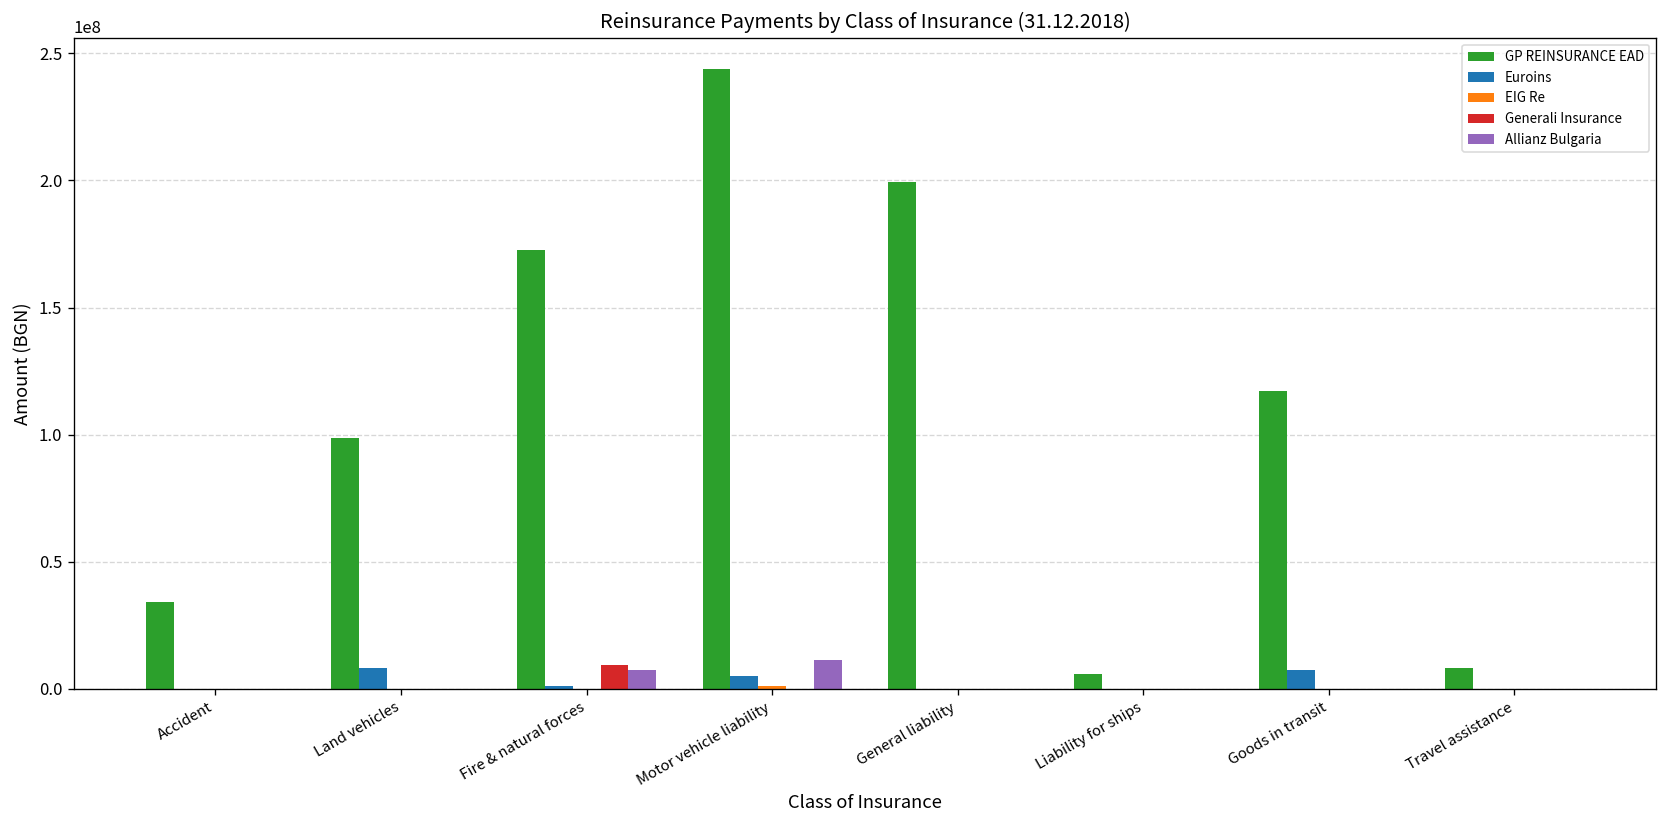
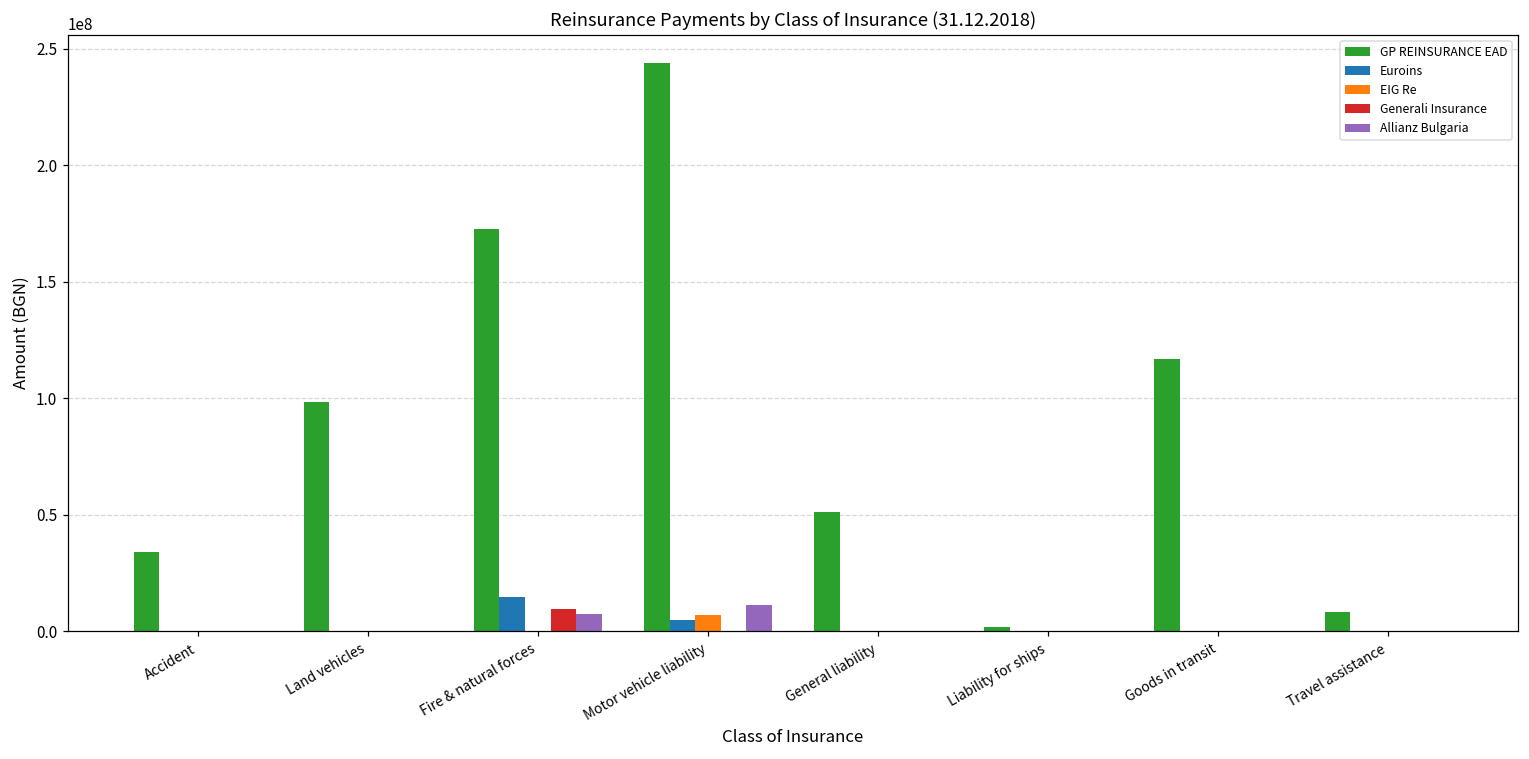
  {
    "GP REINSURANCE EAD": {
      "Accident": 34000000,
      "Land vehicles": 99000000,
      "Fire & natural forces": 173000000,
      "Motor vehicle liability": 244000000,
-     "General liability": 200000000,
-     "Liability for ships": 6000000,
+     "General liability": 51000000,
+     "Liability for ships": 2000000,
      "Goods in transit": 117000000,
      "Travel assistance": 8000000
    },
    "Euroins": {
      "Accident": 0,
-     "Land vehicles": 8000000,
-     "Fire & natural forces": 1000000,
+     "Land vehicles": 0,
+     "Fire & natural forces": 15000000,
      "Motor vehicle liability": 5000000,
      "General liability": 0,
      "Liability for ships": 0,
-     "Goods in transit": 8000000,
+     "Goods in transit": 0,
      "Travel assistance": 0
    },
    "EIG Re": {
      "Accident": 0,
      "Land vehicles": 0,
      "Fire & natural forces": 0,
-     "Motor vehicle liability": 1000000,
+     "Motor vehicle liability": 7000000,
      "General liability": 0,
      "Liability for ships": 0,
      "Goods in transit": 0,
      "Travel assistance": 0
    },
    "Generali Insurance": {
      "Accident": 0,
      "Fire & natural forces": 10000000,
      "Motor vehicle liability": 0,
      "General liability": 0,
      "Liability for ships": 0,
      "Goods in transit": 0,
      "Travel assistance": 0
    },
    "Allianz Bulgaria": {
      "Accident": 0,
      "Land vehicles": 0,
      "Fire & natural forces": 7000000,
      "Motor vehicle liability": 11000000,
      "General liability": 0,
      "Liability for ships": 0,
      "Goods in transit": 0,
      "Travel assistance": 0
    }
  }
